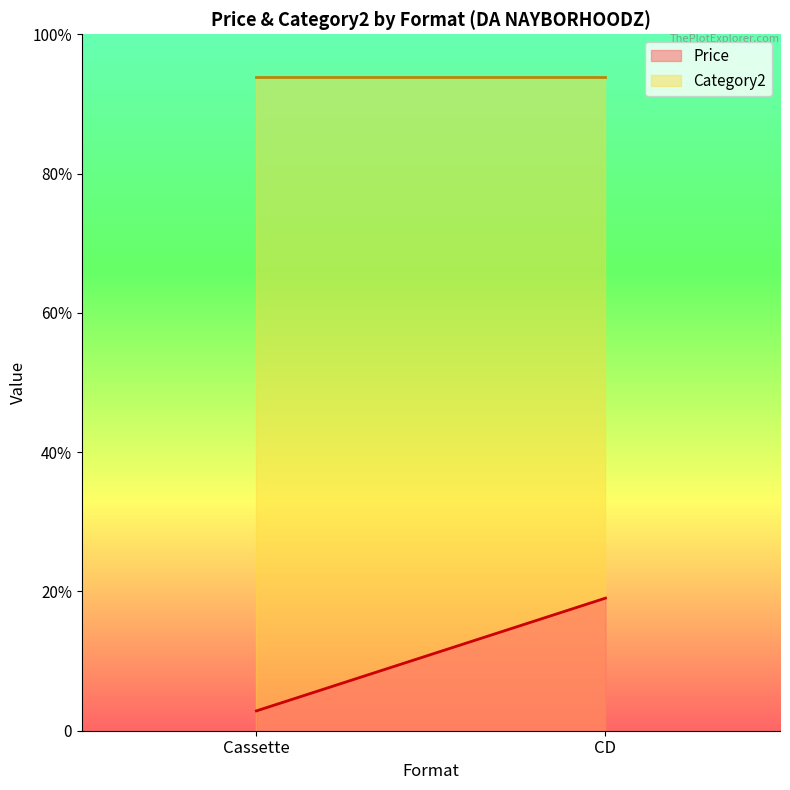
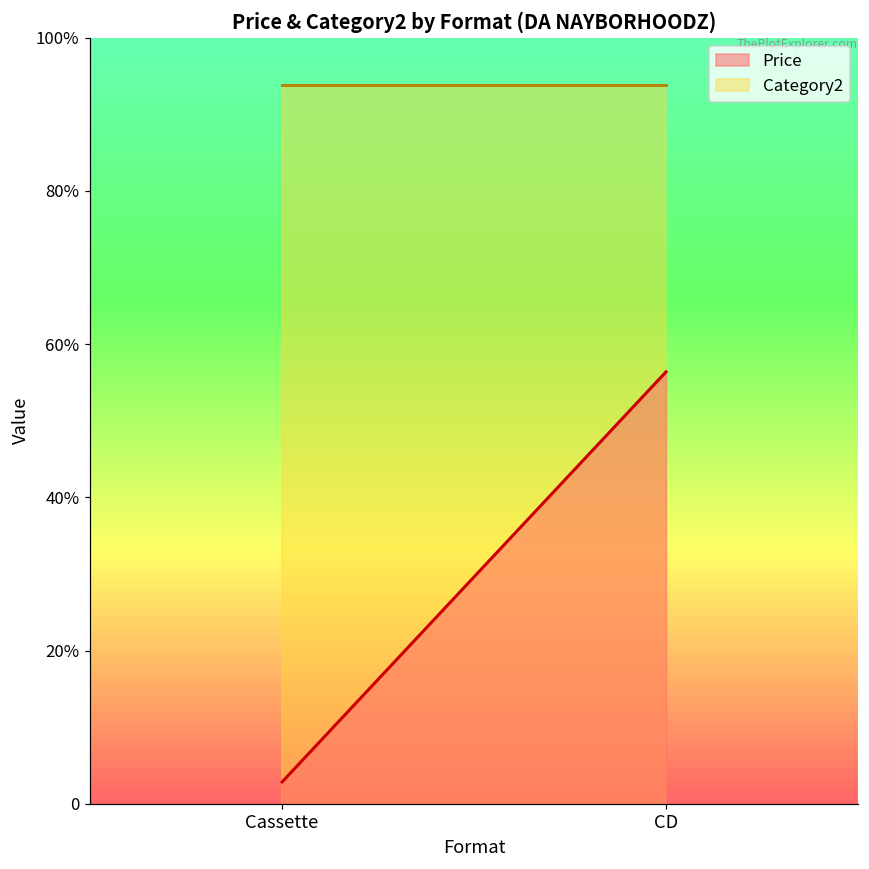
  {
    "Price": {
      "Cassette": "3%",
-     "CD": "19%"
+     "CD": "56%"
    },
    "Category2": {
      "Cassette": "94%",
      "CD": "94%"
    }
  }
